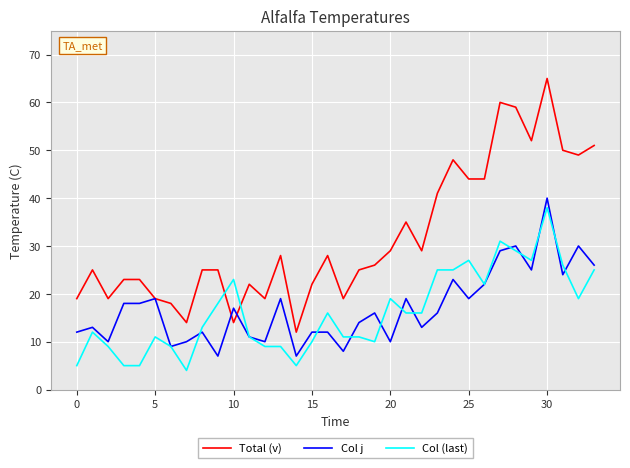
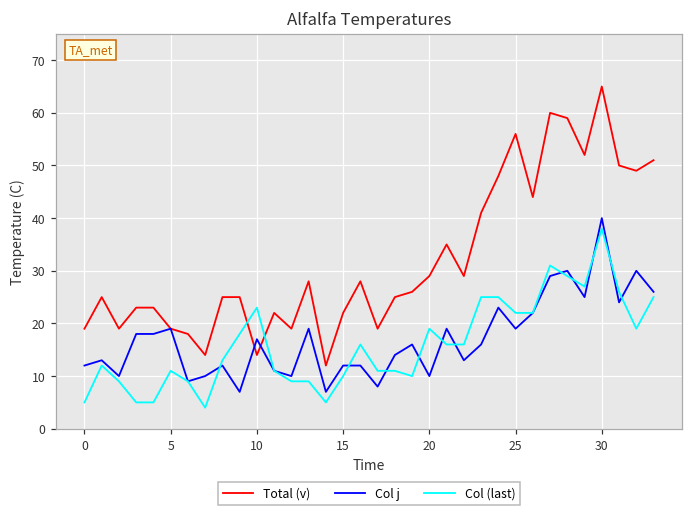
  {
    "Total (v)": {
      "0": 19,
      "10": 14,
      "15": 22,
      "20": 29,
-     "25": 44,
+     "25": 56,
      "30": 65
    },
    "Col j": {
      "0": 12,
      "10": 17,
      "15": 12,
      "20": 10,
      "25": 19,
      "30": 40
    },
    "Col (last)": {
      "0": 5,
      "5": 11,
      "10": 23,
      "15": 10,
      "20": 19,
-     "25": 27,
+     "25": 22,
      "30": 38
    }
  }
